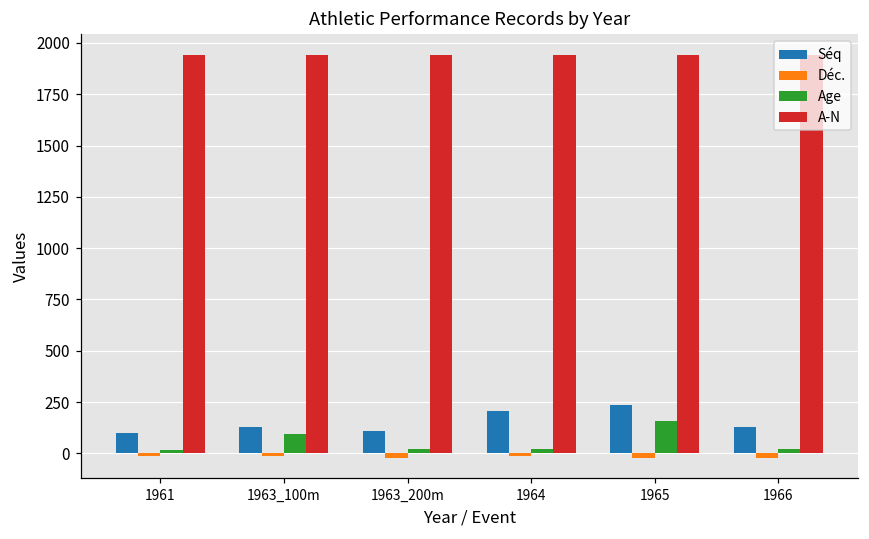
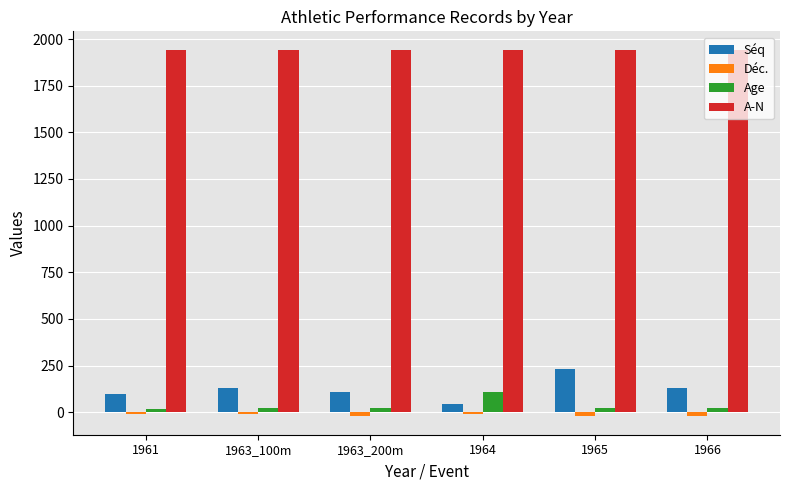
  {
    "Séq": {
      "1961": 100,
      "1963_100m": 130,
      "1963_200m": 110,
-     "1964": 210,
+     "1964": 50,
      "1965": 230,
      "1966": 130
    },
    "Déc.": {
      "1963_200m": -20,
      "1965": -20,
      "1966": -20
    },
    "Age": {
      "1961": 20,
-     "1963_100m": 90,
+     "1963_100m": 20,
      "1963_200m": 20,
-     "1964": 20,
-     "1965": 160,
+     "1964": 110,
+     "1965": 20,
      "1966": 20
    },
    "A-N": {
      "1961": 1940,
      "1963_100m": 1940,
      "1963_200m": 1940,
      "1964": 1940,
      "1965": 1940
    }
  }
